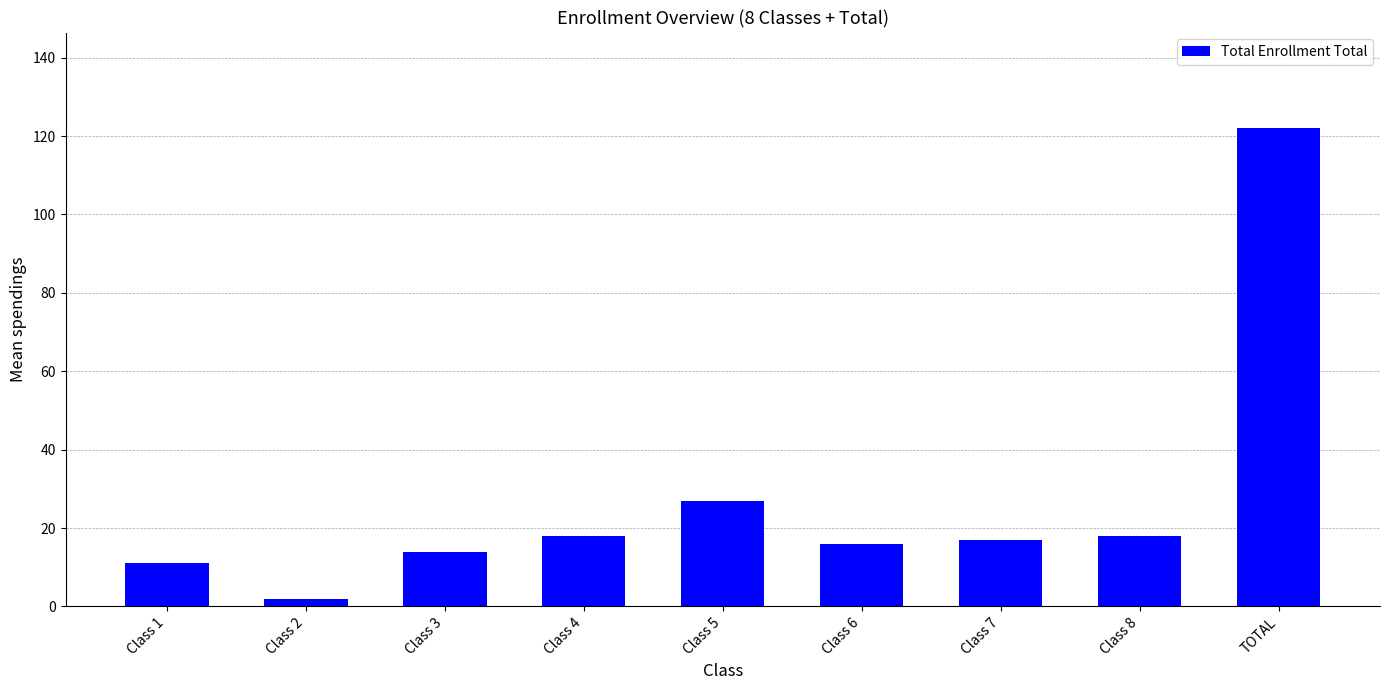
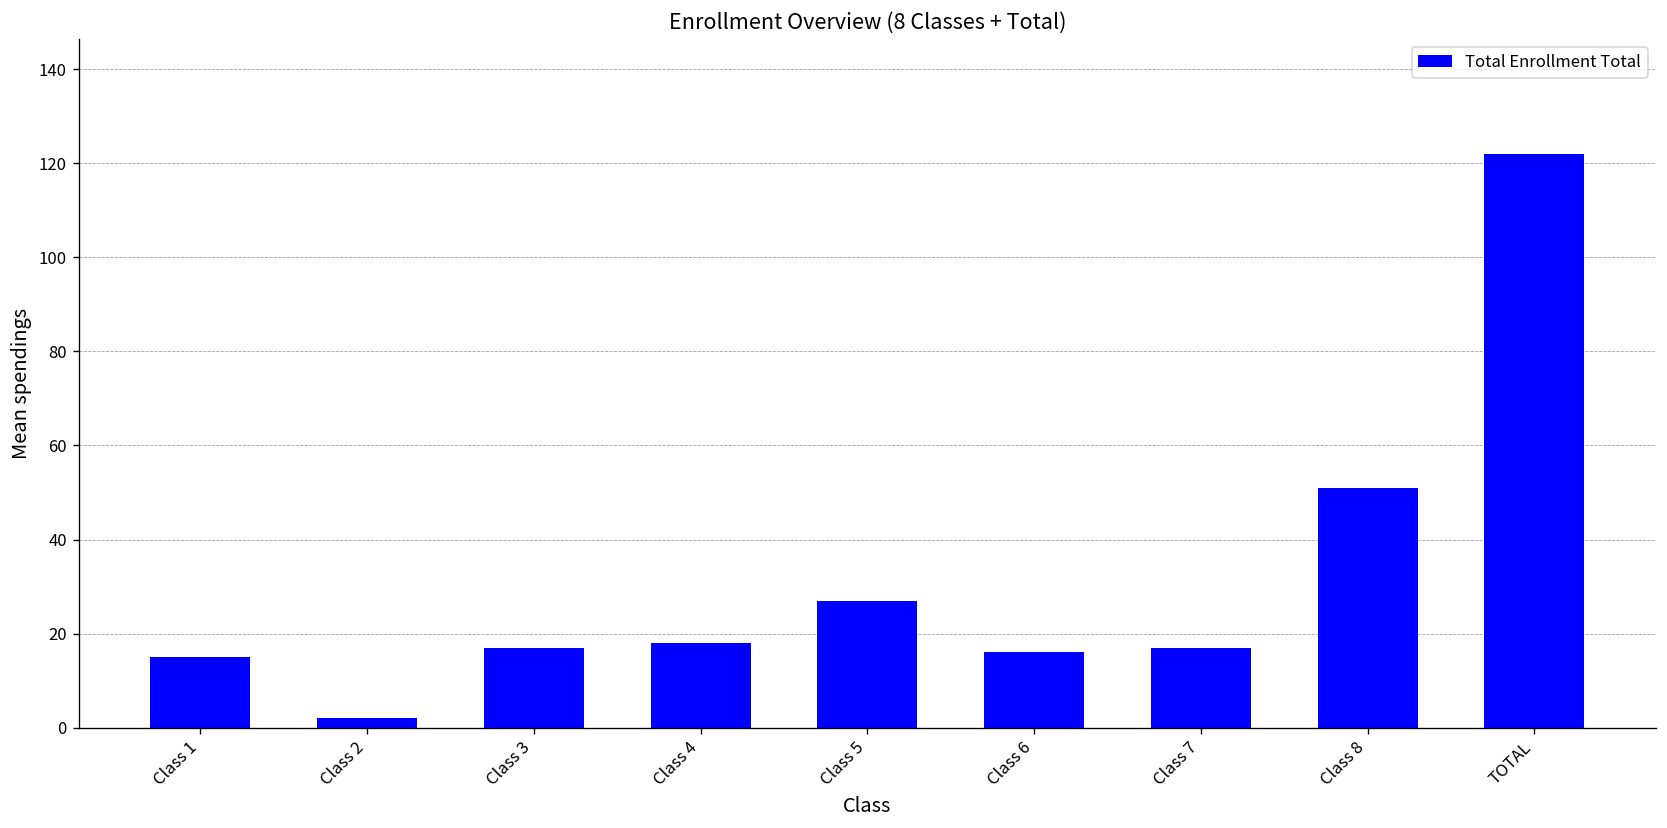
  {
-   "Class 1": 11,
+   "Class 1": 15,
    "Class 2": 2,
-   "Class 3": 14,
+   "Class 3": 17,
    "Class 4": 18,
    "Class 5": 27,
    "Class 6": 16,
    "Class 7": 17,
-   "Class 8": 18,
+   "Class 8": 51,
    "TOTAL": 122
  }
